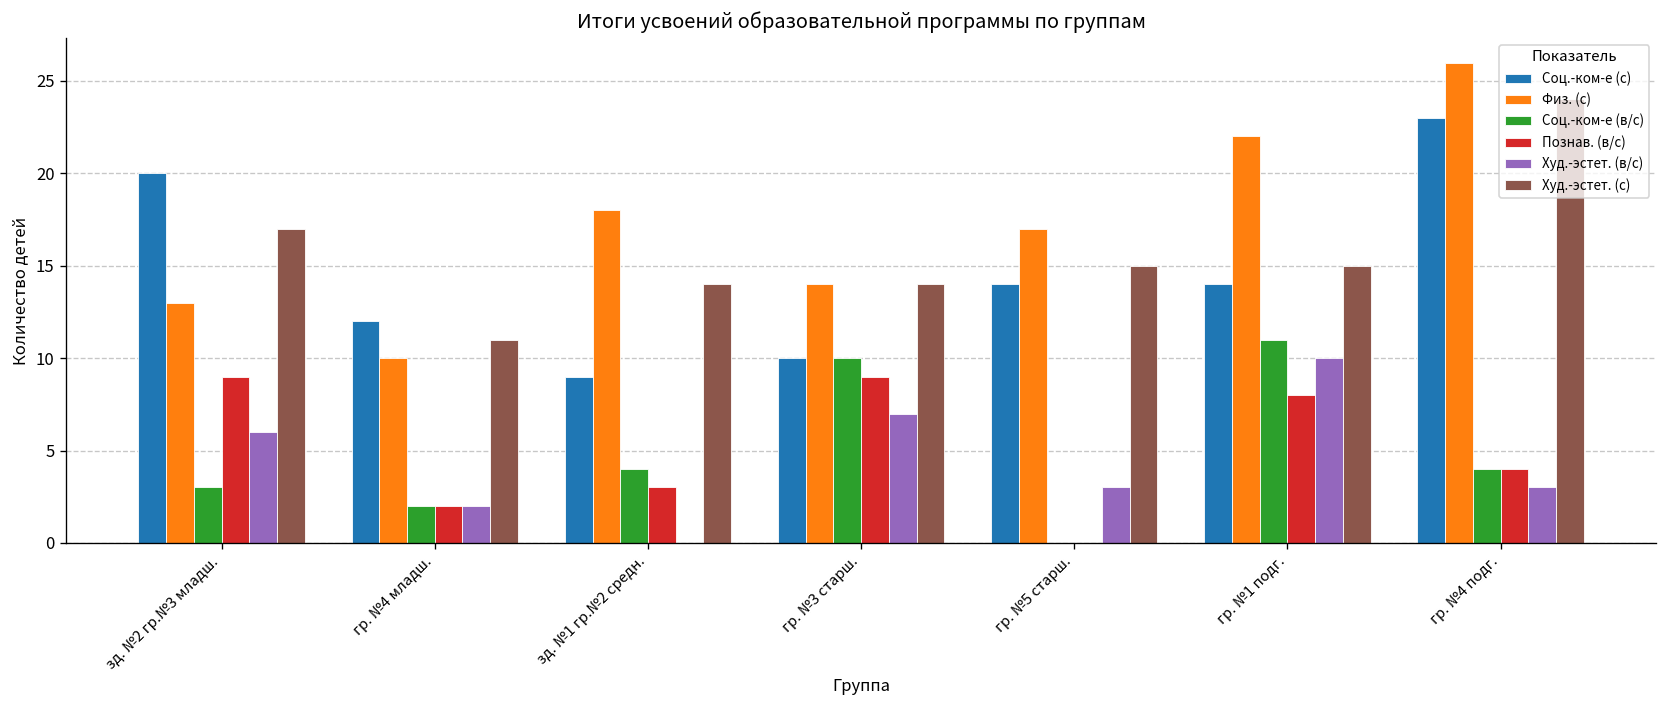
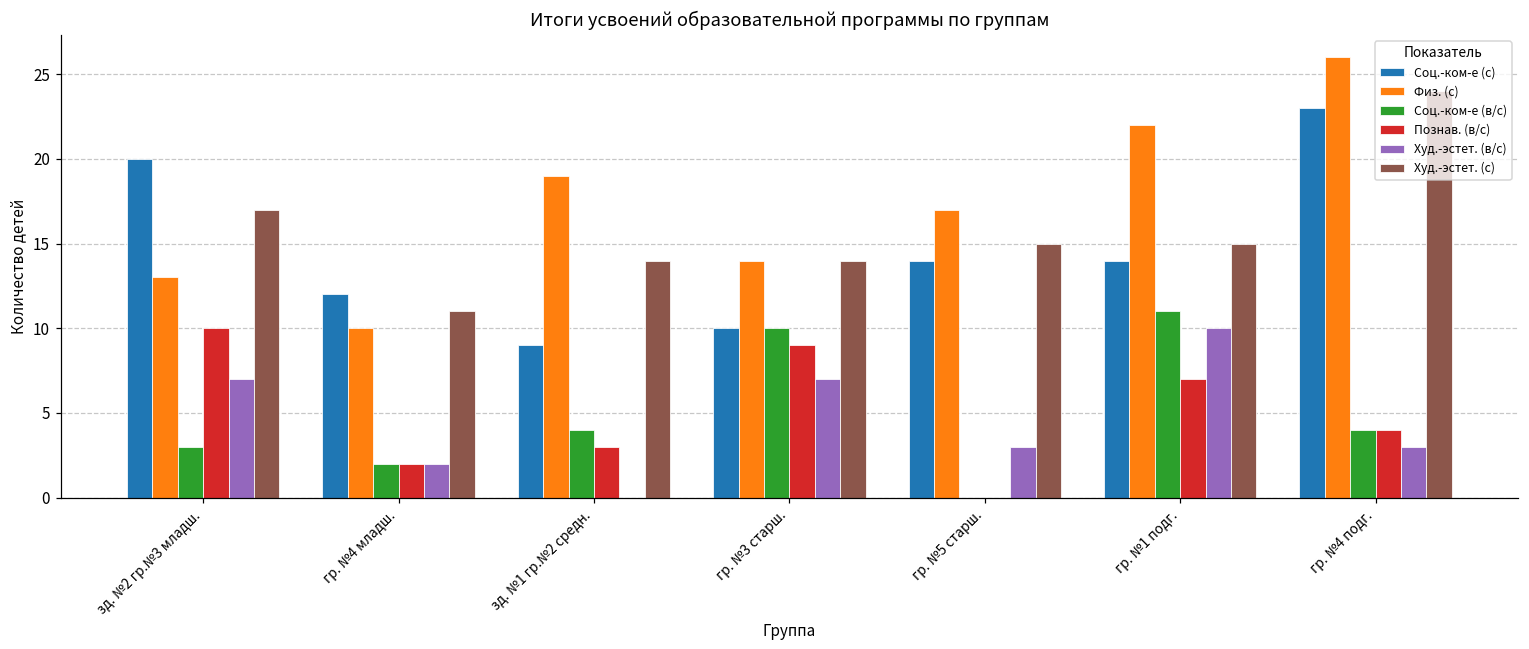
  {
    "Соц.-ком-е (с)": {
      "зд. №2 гр.№3 младш.": 20,
      "гр. №4 младш.": 12,
      "зд. №1 гр.№2 средн.": 9,
      "гр. №3 старш.": 10,
      "гр. №5 старш.": 14,
      "гр. №1 подг.": 14,
      "гр. №4 подг.": 23
    },
    "Физ. (с)": {
      "зд. №2 гр.№3 младш.": 13,
      "гр. №4 младш.": 10,
-     "зд. №1 гр.№2 средн.": 18,
+     "зд. №1 гр.№2 средн.": 19,
      "гр. №3 старш.": 14,
      "гр. №5 старш.": 17,
      "гр. №1 подг.": 22,
      "гр. №4 подг.": 26
    },
    "Соц.-ком-е (в/с)": {
      "зд. №2 гр.№3 младш.": 3,
      "гр. №4 младш.": 2,
      "зд. №1 гр.№2 средн.": 4,
      "гр. №3 старш.": 10,
      "гр. №5 старш.": 0,
      "гр. №1 подг.": 11,
      "гр. №4 подг.": 4
    },
    "Познав. (в/с)": {
-     "зд. №2 гр.№3 младш.": 9,
+     "зд. №2 гр.№3 младш.": 10,
      "гр. №4 младш.": 2,
      "зд. №1 гр.№2 средн.": 3,
      "гр. №3 старш.": 9,
      "гр. №5 старш.": 0,
-     "гр. №1 подг.": 8,
+     "гр. №1 подг.": 7,
      "гр. №4 подг.": 4
    },
    "Худ.-эстет. (в/с)": {
-     "зд. №2 гр.№3 младш.": 6,
+     "зд. №2 гр.№3 младш.": 7,
      "гр. №4 младш.": 2,
      "зд. №1 гр.№2 средн.": 0,
      "гр. №3 старш.": 7,
      "гр. №5 старш.": 3,
      "гр. №1 подг.": 10,
      "гр. №4 подг.": 3
    },
    "Худ.-эстет. (с)": {
      "зд. №2 гр.№3 младш.": 17,
      "гр. №4 младш.": 11,
      "зд. №1 гр.№2 средн.": 14,
      "гр. №3 старш.": 14,
      "гр. №5 старш.": 15,
      "гр. №1 подг.": 15
    }
  }
